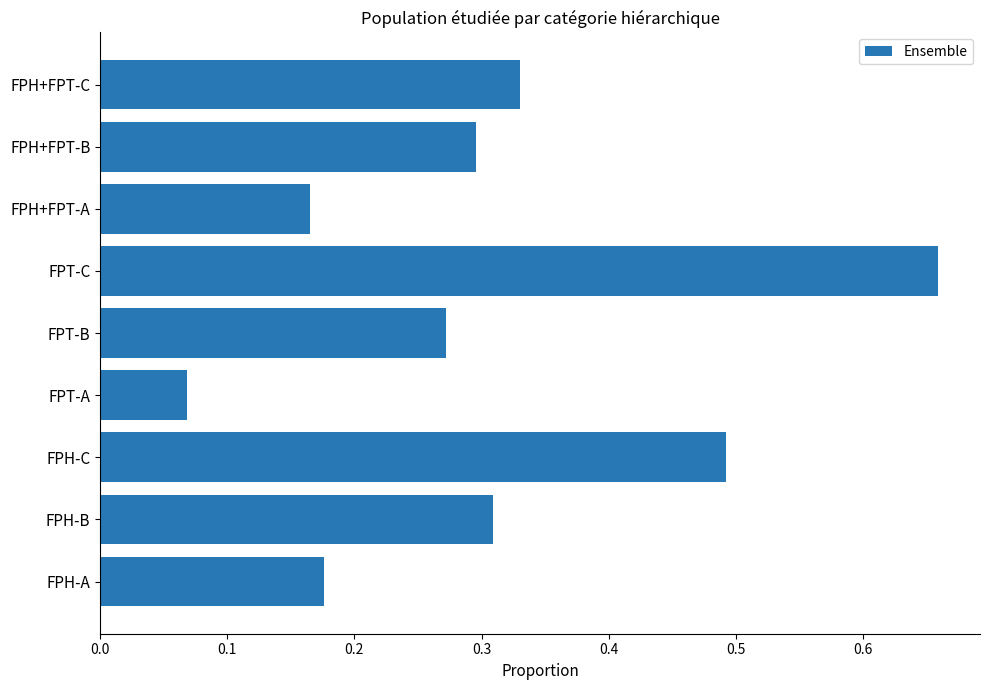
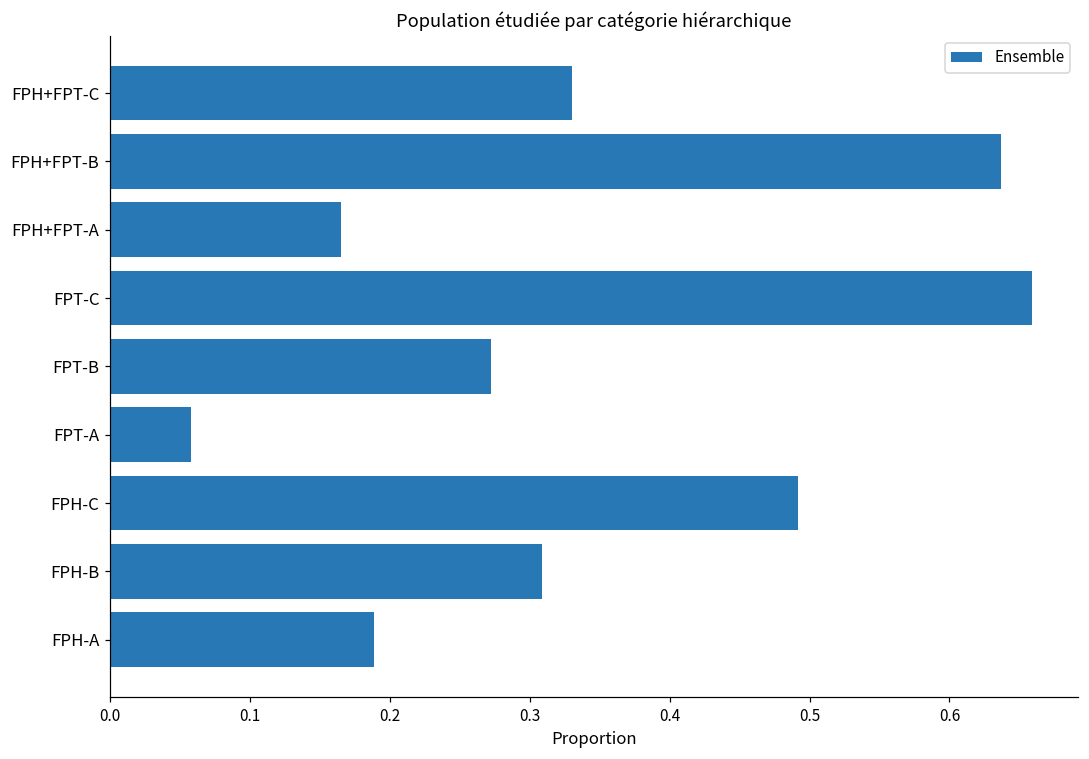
  {
    "FPH+FPT-C": 0.330,
-   "FPH+FPT-B": 0.296,
+   "FPH+FPT-B": 0.637,
    "FPH+FPT-A": 0.165,
    "FPT-C": 0.659,
    "FPT-B": 0.272,
-   "FPT-A": 0.068,
+   "FPT-A": 0.058,
    "FPH-C": 0.492,
    "FPH-B": 0.309,
-   "FPH-A": 0.176
+   "FPH-A": 0.189
  }
